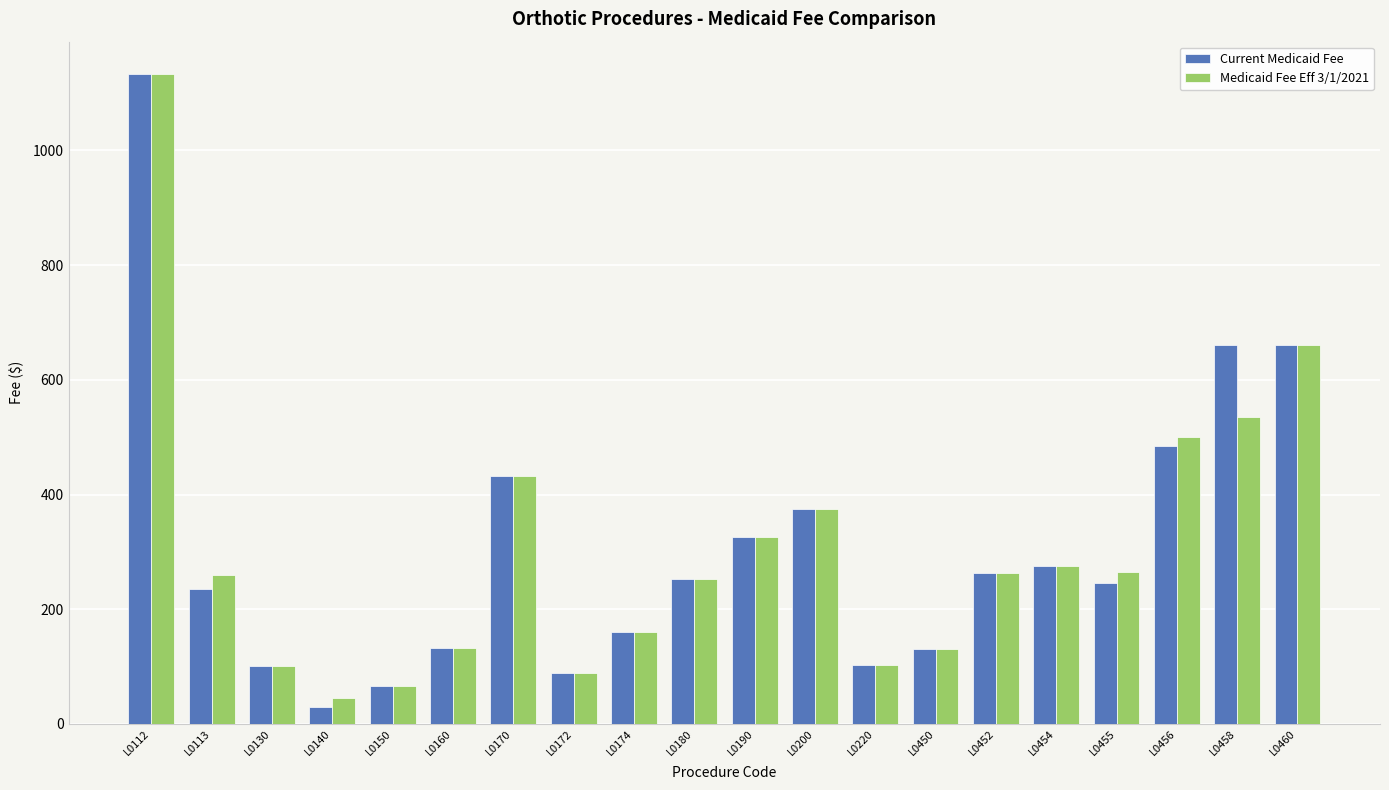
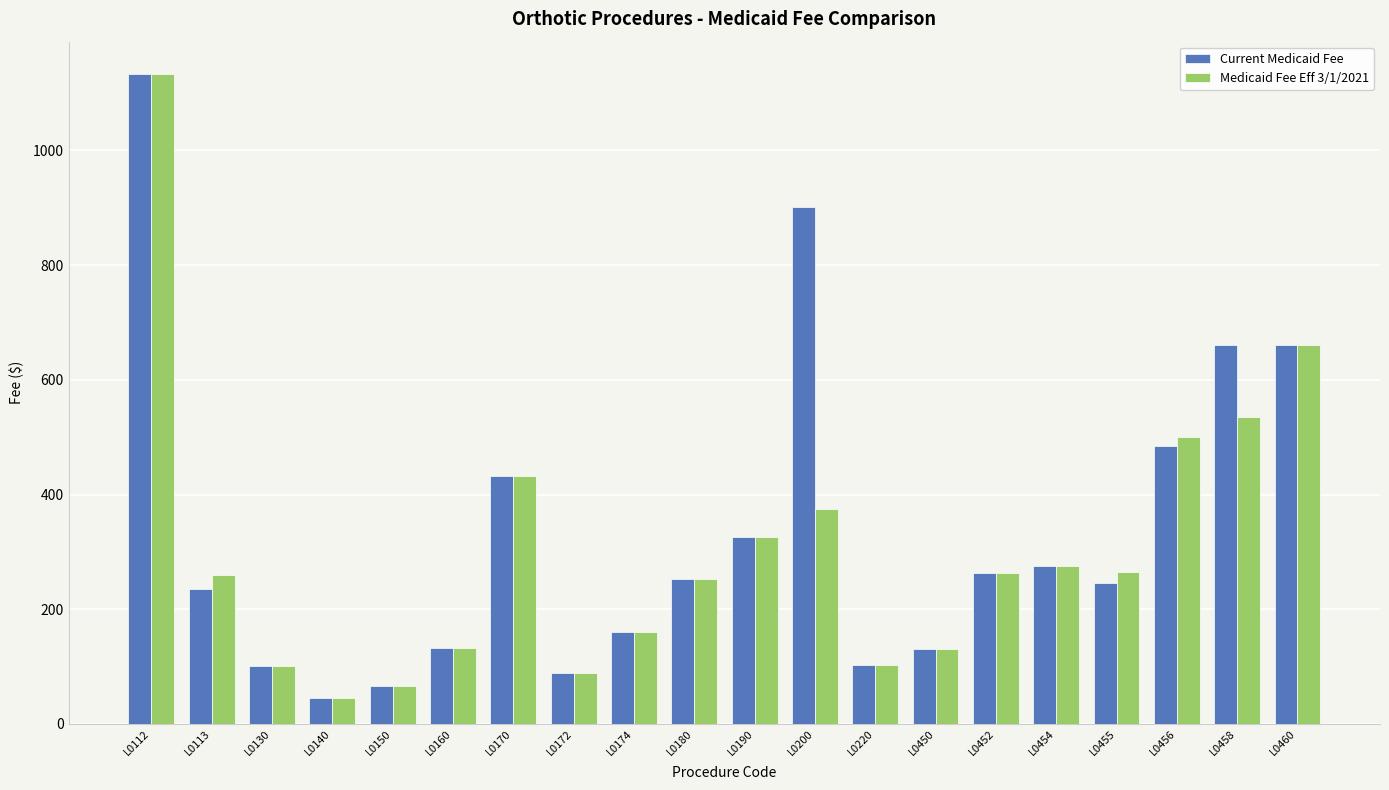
  {
    "Current Medicaid Fee": {
      "L0112": 1130,
      "L0113": 240,
      "L0130": 100,
-     "L0140": 30,
+     "L0140": 50,
      "L0150": 70,
      "L0160": 130,
      "L0170": 430,
      "L0172": 90,
      "L0174": 160,
      "L0180": 250,
      "L0190": 330,
-     "L0200": 370,
+     "L0200": 900,
      "L0220": 100,
      "L0450": 130,
      "L0452": 260,
      "L0454": 280,
      "L0455": 250,
      "L0456": 490,
      "L0458": 660,
      "L0460": 660
    },
    "Medicaid Fee Eff 3/1/2021": {
      "L0112": 1130,
      "L0113": 260,
      "L0130": 100,
      "L0140": 50,
      "L0150": 70,
      "L0160": 130,
      "L0170": 430,
      "L0172": 90,
      "L0174": 160,
      "L0180": 250,
      "L0190": 330,
      "L0200": 370,
      "L0220": 100,
      "L0450": 130,
      "L0452": 260,
      "L0454": 280,
      "L0455": 260,
      "L0456": 500,
      "L0458": 540,
      "L0460": 660
    }
  }
